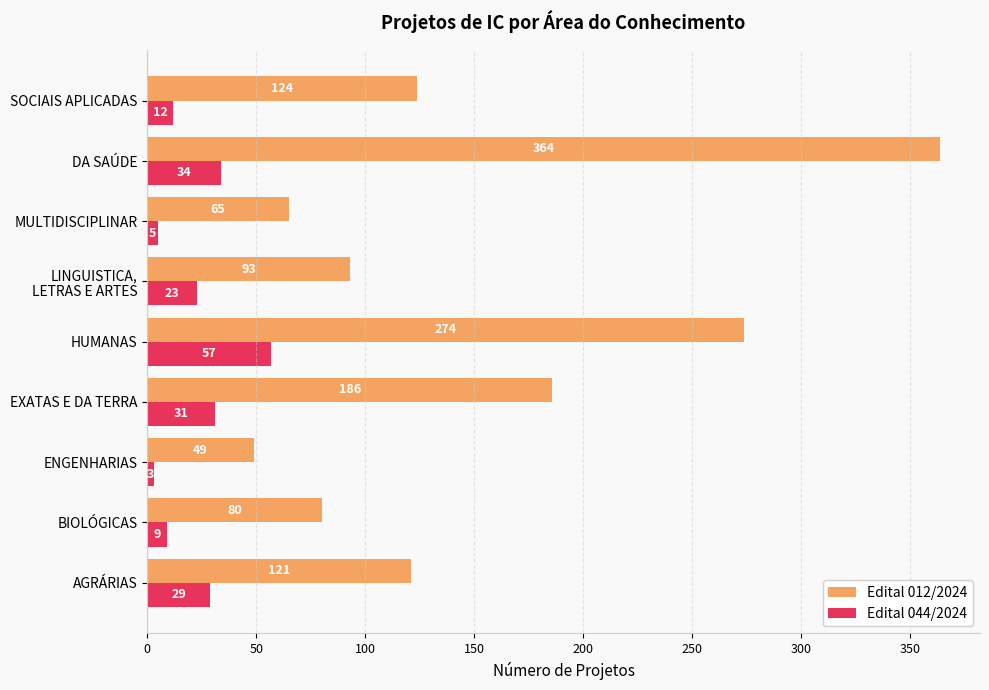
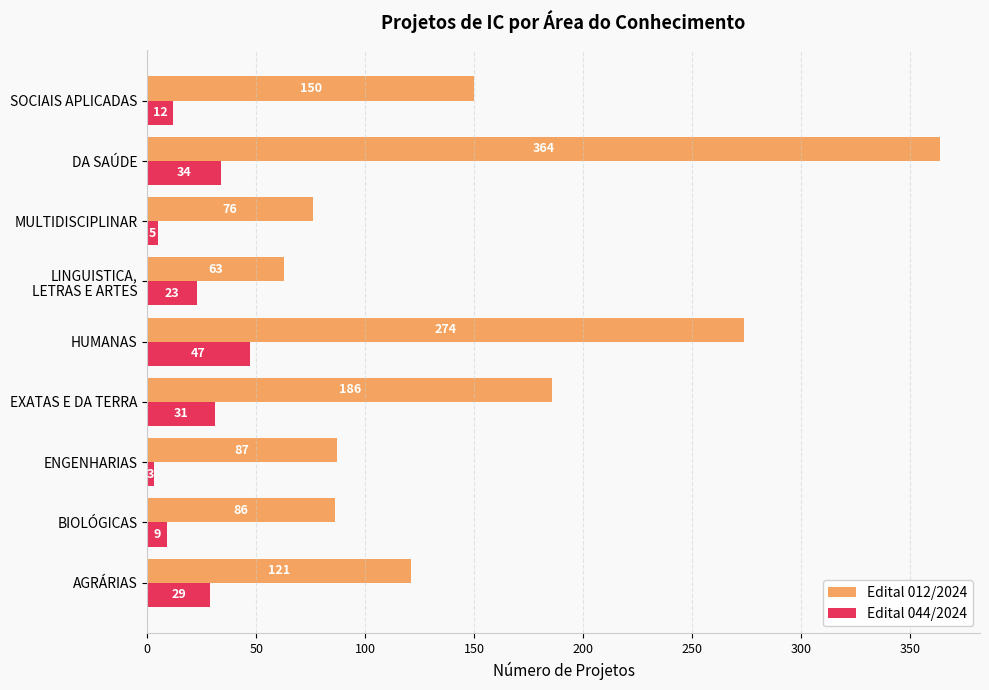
  {
    "Edital 012/2024": {
-     "SOCIAIS APLICADAS": 124,
+     "SOCIAIS APLICADAS": 150,
      "DA SAÚDE": 364,
-     "MULTIDISCIPLINAR": 65,
-     "LINGUISTICA, LETRAS E ARTES": 93,
+     "MULTIDISCIPLINAR": 76,
+     "LINGUISTICA, LETRAS E ARTES": 63,
      "HUMANAS": 274,
      "EXATAS E DA TERRA": 186,
-     "ENGENHARIAS": 49,
-     "BIOLÓGICAS": 80,
+     "ENGENHARIAS": 87,
+     "BIOLÓGICAS": 86,
      "AGRÁRIAS": 121
    },
    "Edital 044/2024": {
      "SOCIAIS APLICADAS": 12,
      "DA SAÚDE": 34,
      "MULTIDISCIPLINAR": 5,
      "LINGUISTICA, LETRAS E ARTES": 23,
-     "HUMANAS": 57,
+     "HUMANAS": 47,
      "EXATAS E DA TERRA": 31,
      "ENGENHARIAS": 3,
      "BIOLÓGICAS": 9,
      "AGRÁRIAS": 29
    }
  }
